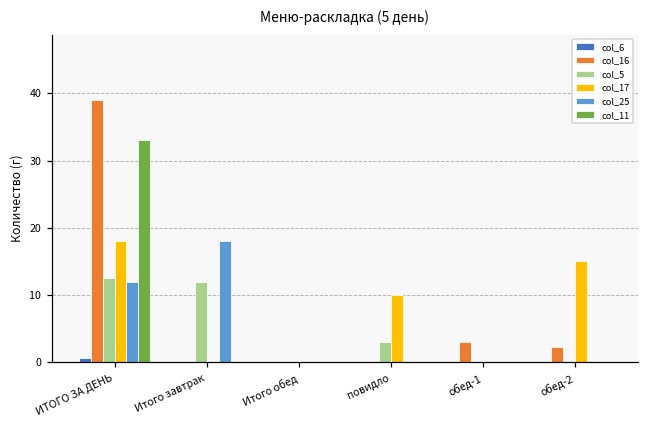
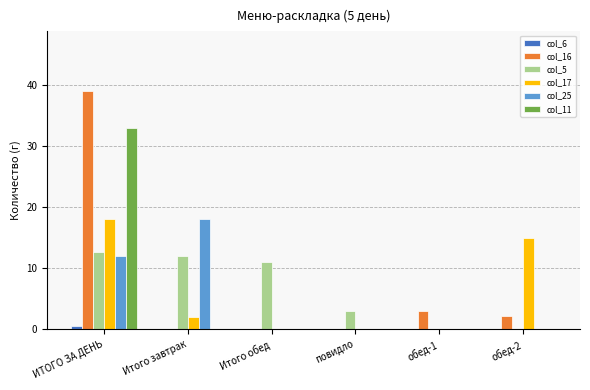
  {
    "col_16": {
      "ИТОГО ЗА ДЕНЬ": 39,
      "Итого завтрак": 0,
      "Итого обед": 0,
      "повидло": 0,
      "обед-1": 3,
      "обед-2": 2
    },
    "col_5": {
      "ИТОГО ЗА ДЕНЬ": 13,
      "Итого завтрак": 12,
-     "Итого обед": 0,
+     "Итого обед": 11,
      "повидло": 3,
      "обед-1": 0,
      "обед-2": 0
    },
    "col_17": {
      "ИТОГО ЗА ДЕНЬ": 18,
-     "Итого завтрак": 0,
+     "Итого завтрак": 2,
      "Итого обед": 0,
-     "повидло": 10,
+     "повидло": 0,
      "обед-1": 0,
      "обед-2": 15
    },
    "col_11": {
      "ИТОГО ЗА ДЕНЬ": 33,
      "Итого завтрак": 0,
      "Итого обед": 0,
      "повидло": 0,
      "обед-1": 0,
      "обед-2": 0
    }
  }
